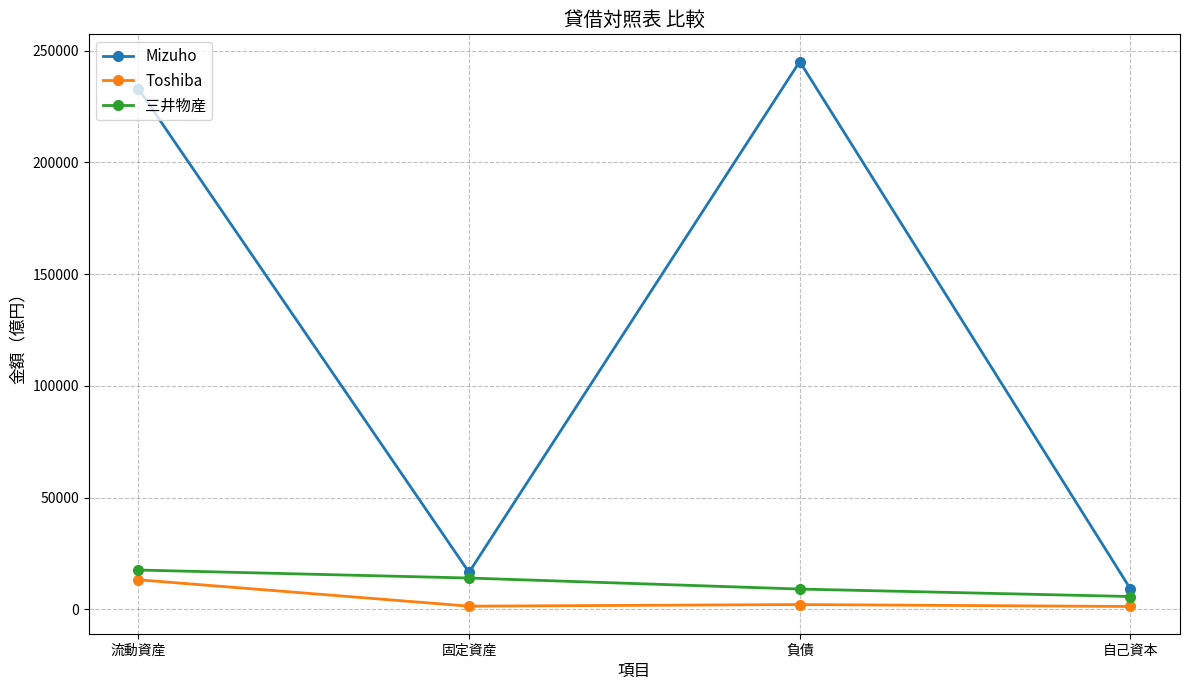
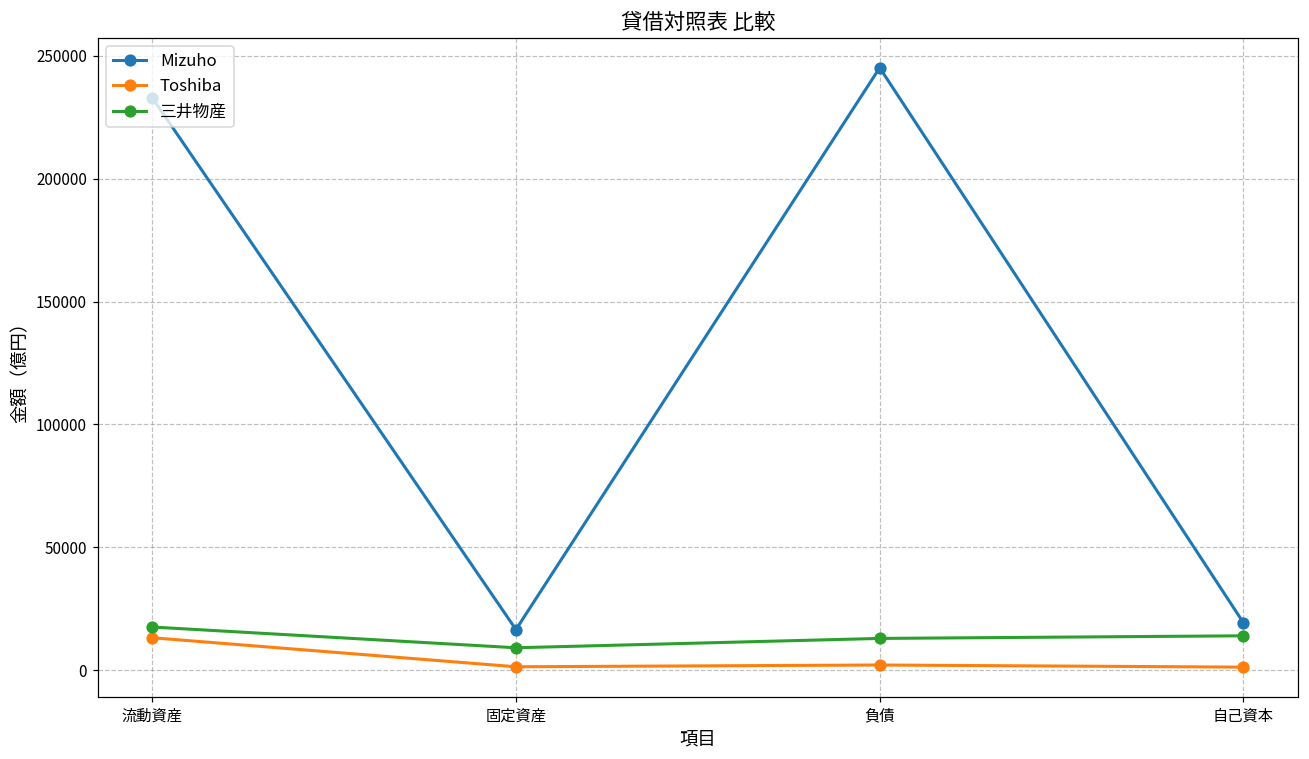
  {
    "Mizuho": {
      "固定資産": 17000,
      "負債": 245000,
-     "自己資本": 9000
+     "自己資本": 19000
    },
    "Toshiba": {
      "流動資産": 13000,
      "固定資産": 1000,
      "負債": 2000,
      "自己資本": 1000
    },
    "三井物産": {
      "流動資産": 18000,
-     "固定資産": 14000,
-     "負債": 9000,
-     "自己資本": 6000
+     "固定資産": 9000,
+     "負債": 13000,
+     "自己資本": 14000
    }
  }
